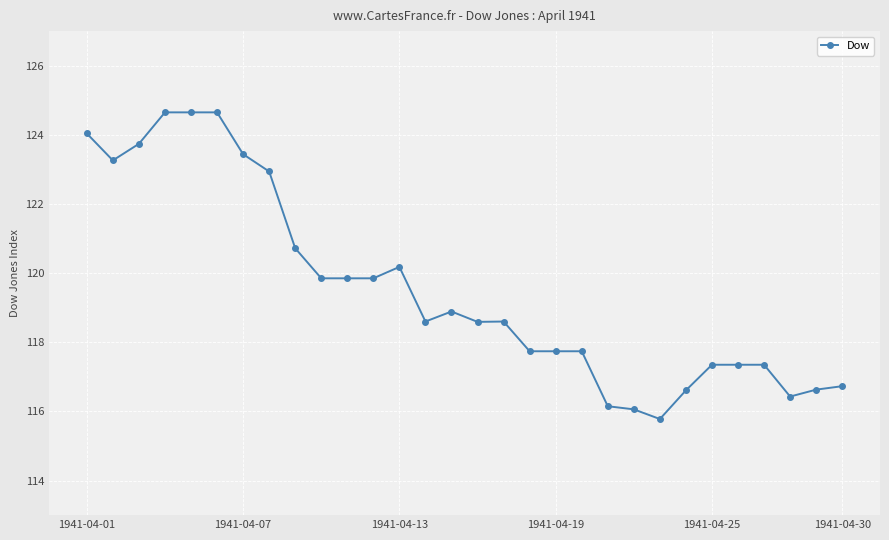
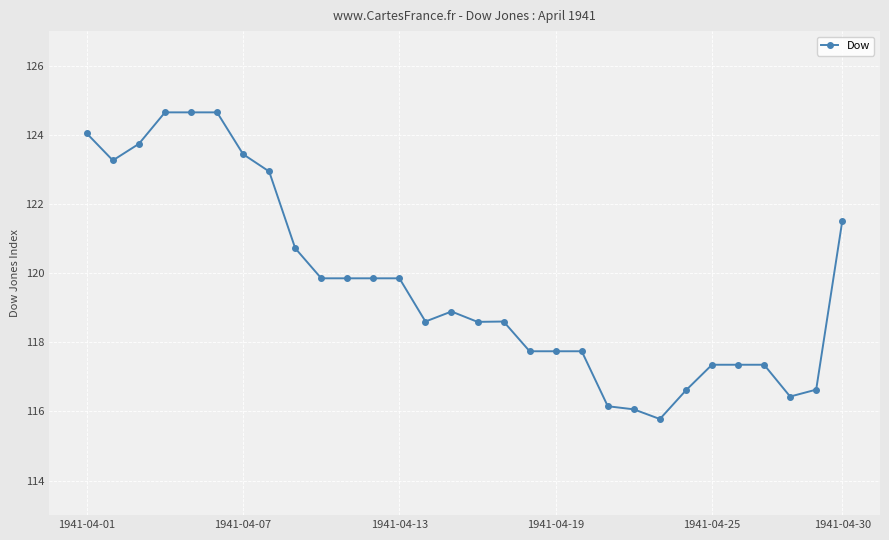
  {
    "1941-04-01": 124.0,
    "1941-04-07": 123.4,
-   "1941-04-13": 120.2,
+   "1941-04-13": 119.9,
    "1941-04-19": 117.7,
    "1941-04-25": 117.4,
-   "1941-04-30": 116.7
+   "1941-04-30": 121.5
  }
